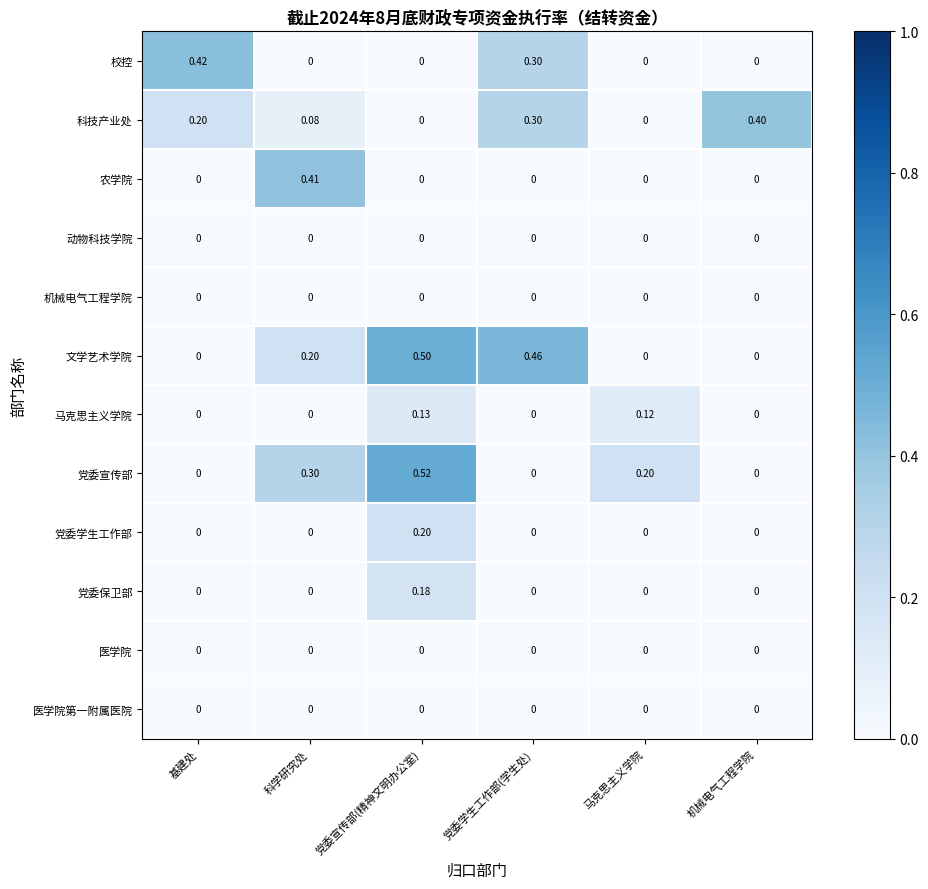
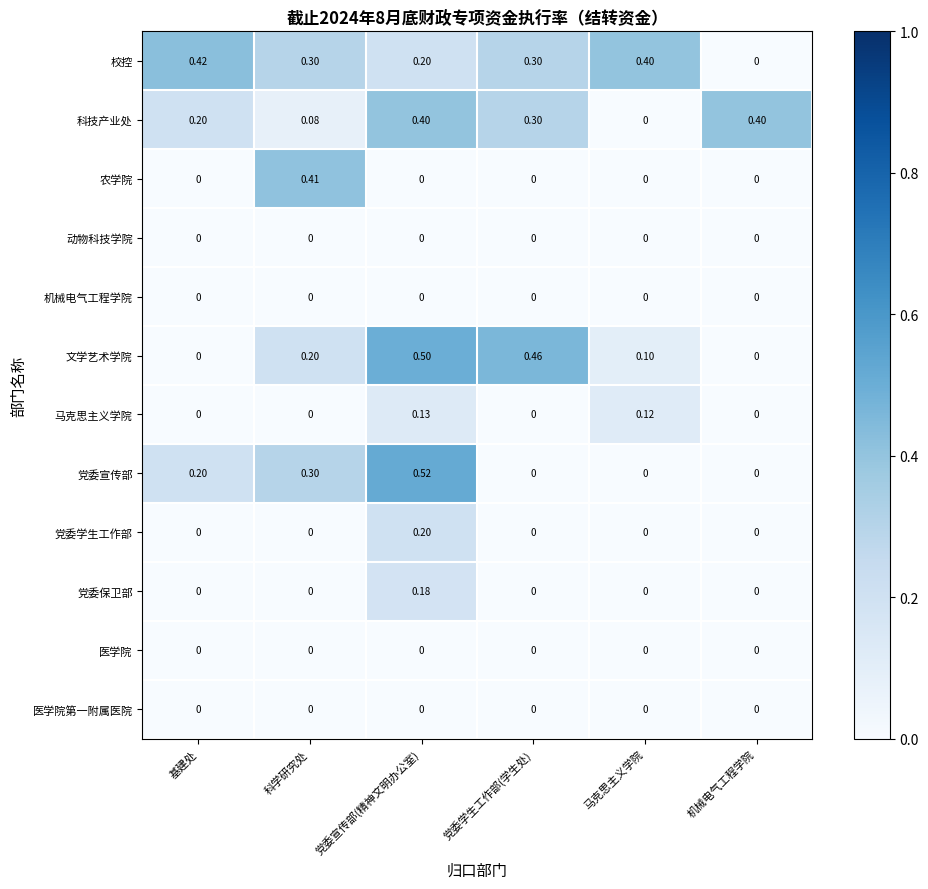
  {
    "校控": {
      "基建处": 0.42,
-     "科学研究处": 0,
-     "党委宣传部(精神文明办公室)": 0,
+     "科学研究处": 0.30,
+     "党委宣传部(精神文明办公室)": 0.20,
      "党委学生工作部(学生处)": 0.30,
-     "马克思主义学院": 0,
+     "马克思主义学院": 0.40,
      "机械电气工程学院": 0
    },
    "科技产业处": {
      "基建处": 0.20,
      "科学研究处": 0.08,
-     "党委宣传部(精神文明办公室)": 0,
+     "党委宣传部(精神文明办公室)": 0.40,
      "党委学生工作部(学生处)": 0.30,
      "马克思主义学院": 0,
      "机械电气工程学院": 0.40
    },
    "农学院": {
      "基建处": 0,
      "科学研究处": 0.41,
      "党委宣传部(精神文明办公室)": 0,
      "党委学生工作部(学生处)": 0,
      "马克思主义学院": 0,
      "机械电气工程学院": 0
    },
    "动物科技学院": {
      "基建处": 0,
      "科学研究处": 0,
      "党委宣传部(精神文明办公室)": 0,
      "党委学生工作部(学生处)": 0,
      "马克思主义学院": 0,
      "机械电气工程学院": 0
    },
    "机械电气工程学院": {
      "基建处": 0,
      "科学研究处": 0,
      "党委宣传部(精神文明办公室)": 0,
      "党委学生工作部(学生处)": 0,
      "马克思主义学院": 0,
      "机械电气工程学院": 0
    },
    "文学艺术学院": {
      "基建处": 0,
      "科学研究处": 0.20,
      "党委宣传部(精神文明办公室)": 0.50,
      "党委学生工作部(学生处)": 0.46,
-     "马克思主义学院": 0,
+     "马克思主义学院": 0.10,
      "机械电气工程学院": 0
    },
    "马克思主义学院": {
      "基建处": 0,
      "科学研究处": 0,
      "党委宣传部(精神文明办公室)": 0.13,
      "党委学生工作部(学生处)": 0,
      "马克思主义学院": 0.12,
      "机械电气工程学院": 0
    },
    "党委宣传部": {
-     "基建处": 0,
+     "基建处": 0.20,
      "科学研究处": 0.30,
      "党委宣传部(精神文明办公室)": 0.52,
      "党委学生工作部(学生处)": 0,
-     "马克思主义学院": 0.20,
+     "马克思主义学院": 0,
      "机械电气工程学院": 0
    },
    "党委学生工作部": {
      "基建处": 0,
      "科学研究处": 0,
      "党委宣传部(精神文明办公室)": 0.20,
      "党委学生工作部(学生处)": 0,
      "马克思主义学院": 0,
      "机械电气工程学院": 0
    },
    "党委保卫部": {
      "基建处": 0,
      "科学研究处": 0,
      "党委宣传部(精神文明办公室)": 0.18,
      "党委学生工作部(学生处)": 0,
      "马克思主义学院": 0,
      "机械电气工程学院": 0
    },
    "医学院": {
      "基建处": 0,
      "科学研究处": 0,
      "党委宣传部(精神文明办公室)": 0,
      "党委学生工作部(学生处)": 0,
      "马克思主义学院": 0,
      "机械电气工程学院": 0
    },
    "医学院第一附属医院": {
      "基建处": 0,
      "科学研究处": 0,
      "党委宣传部(精神文明办公室)": 0,
      "党委学生工作部(学生处)": 0,
      "马克思主义学院": 0,
      "机械电气工程学院": 0
    }
  }
